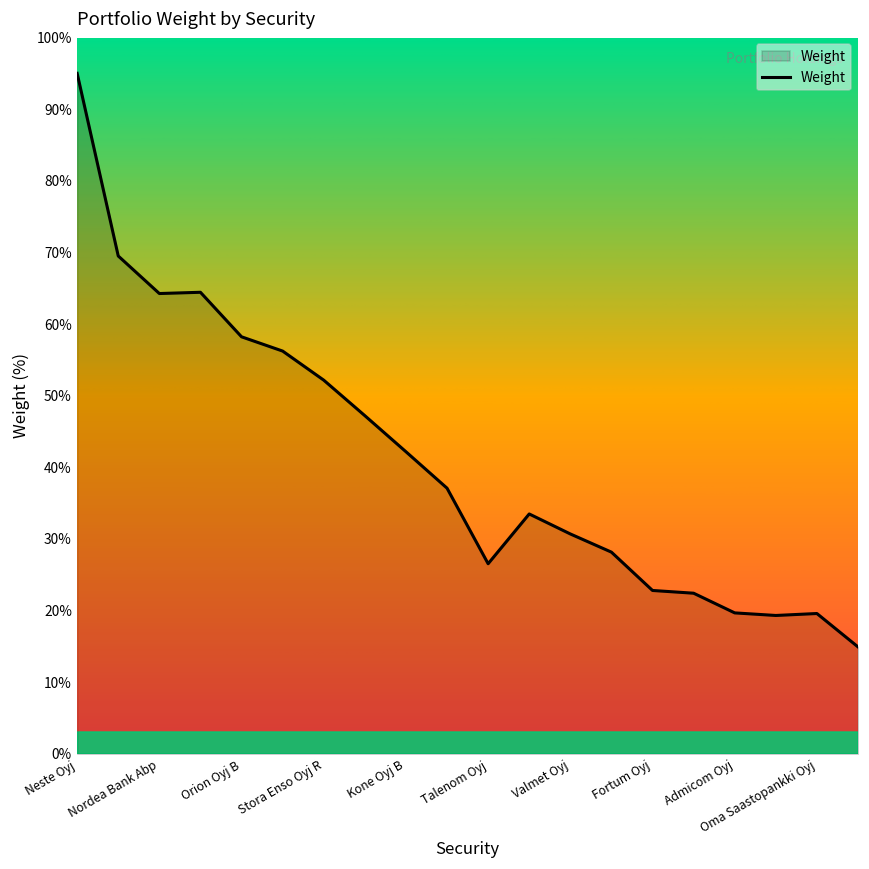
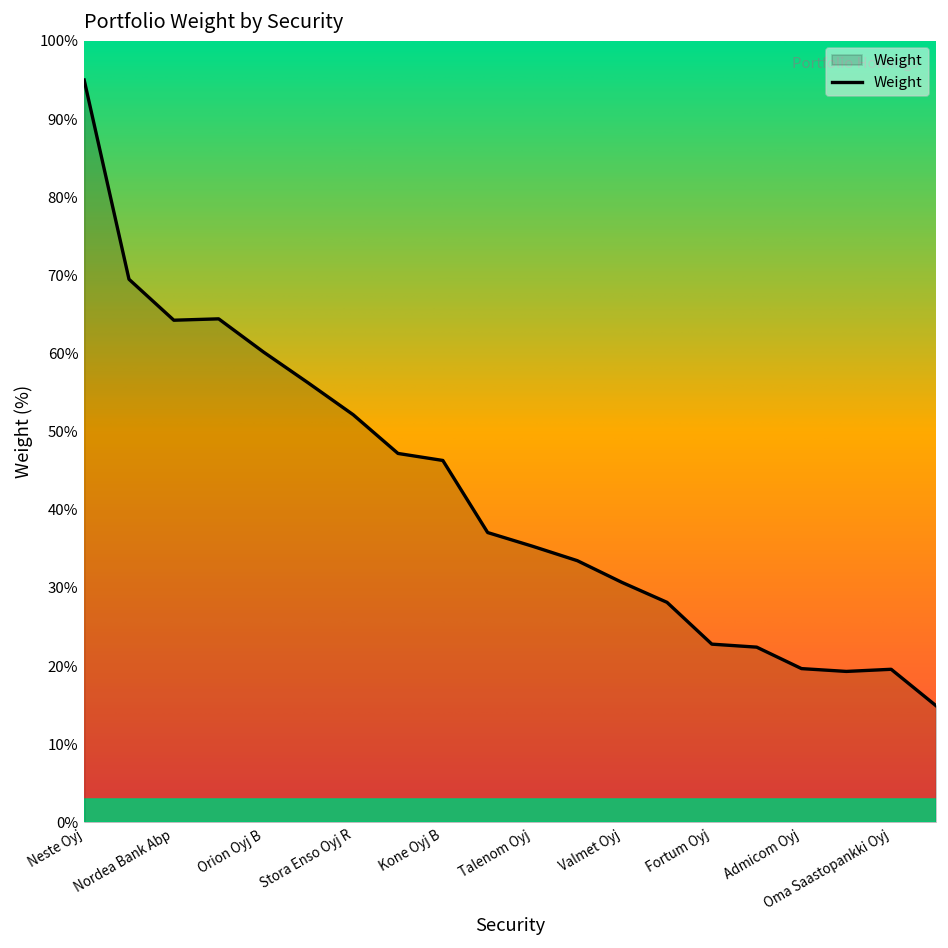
  {
    "Neste Oyj": "95%",
    "Nordea Bank Abp": "64%",
-   "Orion Oyj B": "58%",
+   "Orion Oyj B": "60%",
    "Stora Enso Oyj R": "52%",
-   "Kone Oyj B": "42%",
-   "Talenom Oyj": "27%",
+   "Kone Oyj B": "46%",
+   "Talenom Oyj": "35%",
    "Valmet Oyj": "31%",
    "Fortum Oyj": "23%",
    "Admicom Oyj": "20%",
    "Oma Saastopankki Oyj": "20%"
  }
